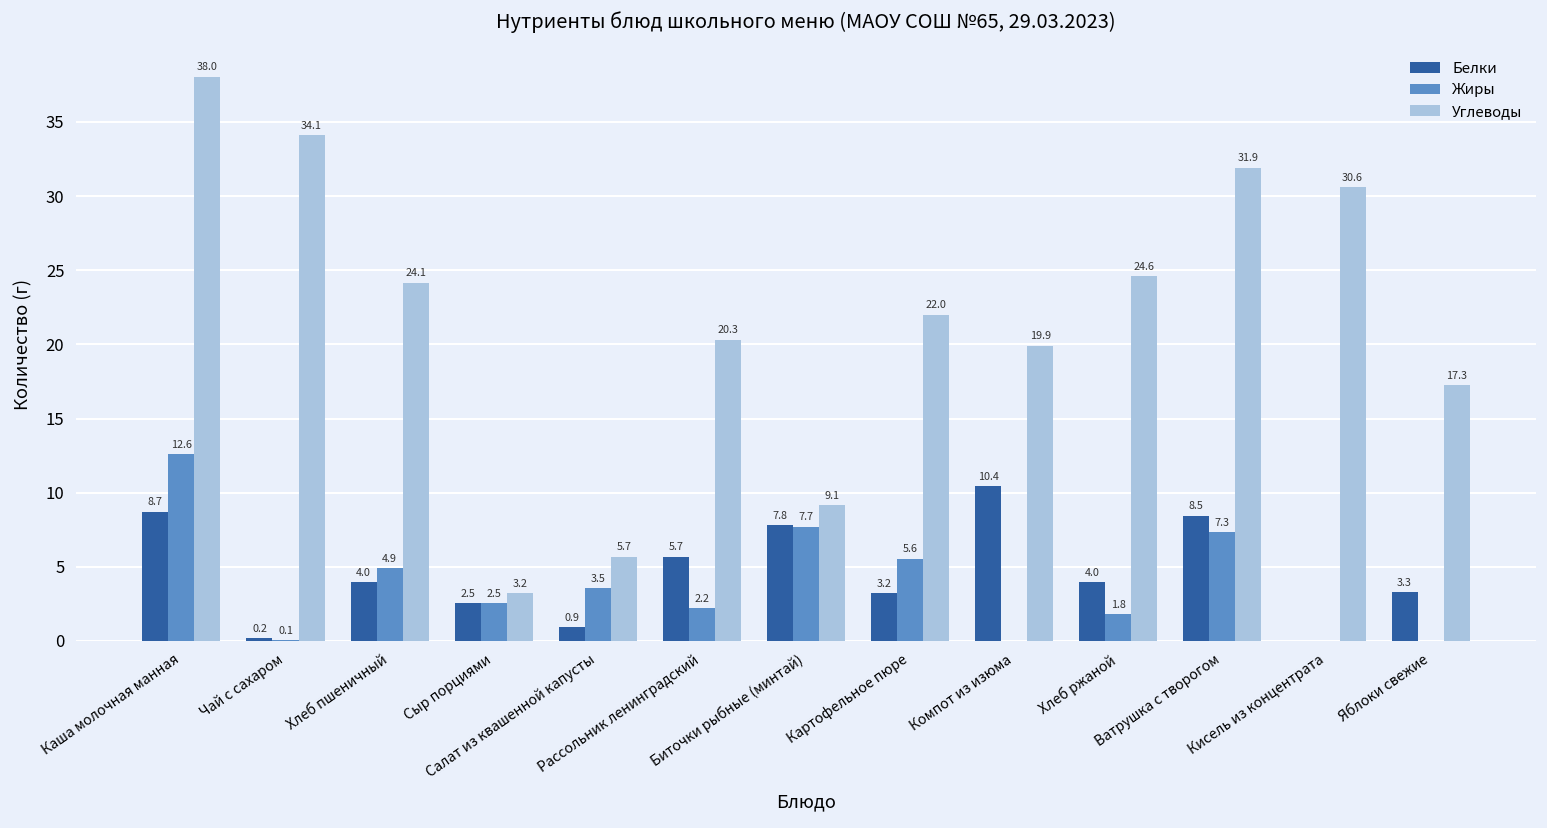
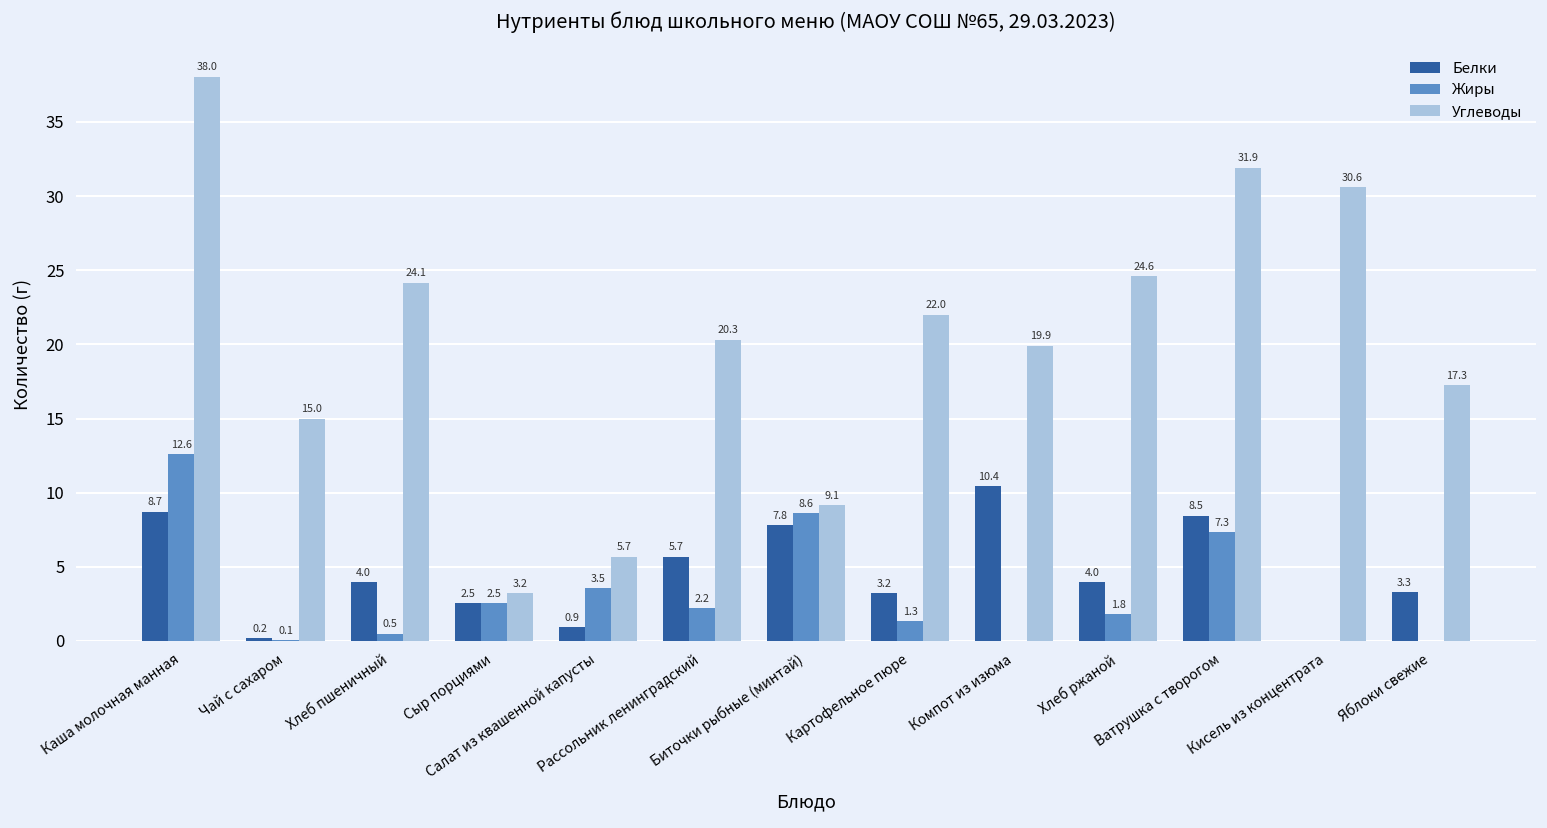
  {
    "Белки": {
      "Каша молочная манная": 8.7,
      "Чай с сахаром": 0.2,
      "Хлеб пшеничный": 4.0,
      "Сыр порциями": 2.5,
      "Салат из квашенной капусты": 0.9,
      "Рассольник ленинградский": 5.7,
      "Биточки рыбные (минтай)": 7.8,
      "Картофельное пюре": 3.2,
      "Компот из изюма": 10.4,
      "Хлеб ржаной": 4.0,
      "Ватрушка с творогом": 8.5,
      "Яблоки свежие": 3.3
    },
    "Жиры": {
      "Каша молочная манная": 12.6,
      "Чай с сахаром": 0.1,
-     "Хлеб пшеничный": 4.9,
+     "Хлеб пшеничный": 0.5,
      "Сыр порциями": 2.5,
      "Салат из квашенной капусты": 3.5,
      "Рассольник ленинградский": 2.2,
-     "Биточки рыбные (минтай)": 7.7,
-     "Картофельное пюре": 5.6,
+     "Биточки рыбные (минтай)": 8.6,
+     "Картофельное пюре": 1.3,
      "Хлеб ржаной": 1.8,
      "Ватрушка с творогом": 7.3
    },
    "Углеводы": {
      "Каша молочная манная": 38.0,
-     "Чай с сахаром": 34.1,
+     "Чай с сахаром": 15.0,
      "Хлеб пшеничный": 24.1,
      "Сыр порциями": 3.2,
      "Салат из квашенной капусты": 5.7,
      "Рассольник ленинградский": 20.3,
      "Биточки рыбные (минтай)": 9.1,
      "Картофельное пюре": 22.0,
      "Компот из изюма": 19.9,
      "Хлеб ржаной": 24.6,
      "Ватрушка с творогом": 31.9,
      "Кисель из концентрата": 30.6,
      "Яблоки свежие": 17.3
    }
  }
